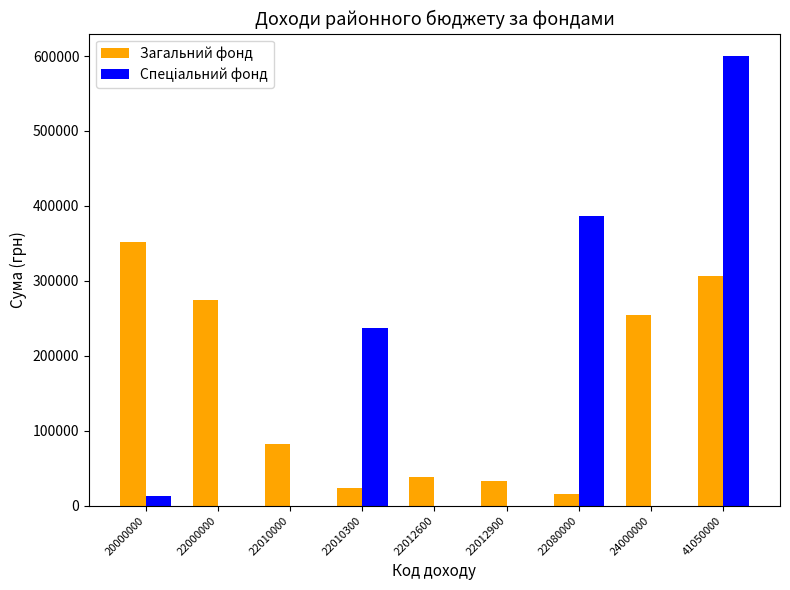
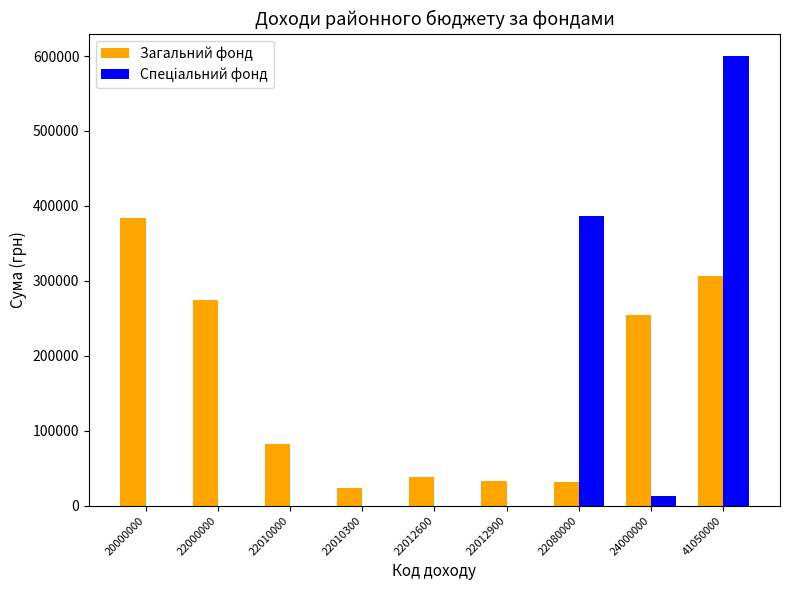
  {
    "Загальний фонд": {
-     "20000000": 350000,
+     "20000000": 380000,
      "22000000": 270000,
      "22010000": 80000,
      "22010300": 20000,
      "22012600": 40000,
      "22012900": 30000,
-     "22080000": 20000,
+     "22080000": 30000,
      "24000000": 260000,
      "41050000": 310000
    },
    "Спеціальний фонд": {
-     "20000000": 10000,
+     "20000000": 0,
      "22000000": 0,
      "22010000": 0,
-     "22010300": 240000,
+     "22010300": 0,
      "22012600": 0,
      "22012900": 0,
      "22080000": 390000,
-     "24000000": 0,
+     "24000000": 10000,
      "41050000": 600000
    }
  }
